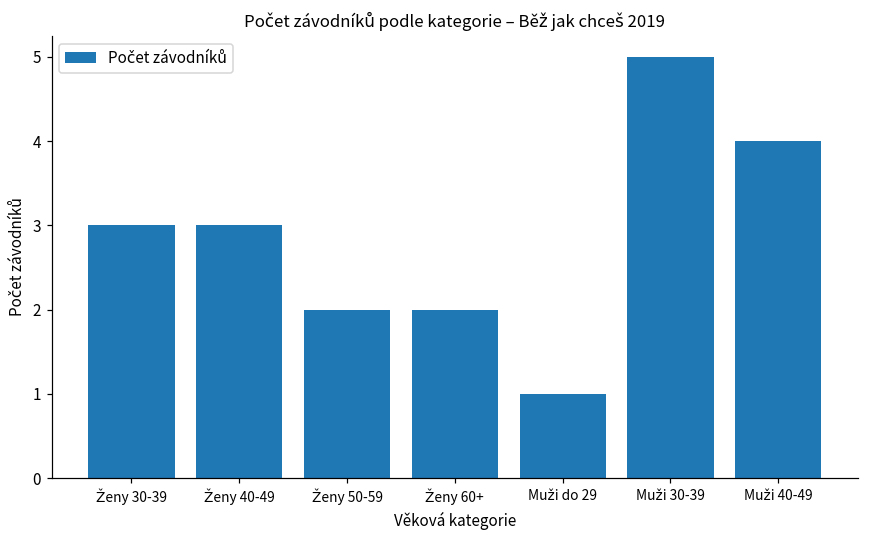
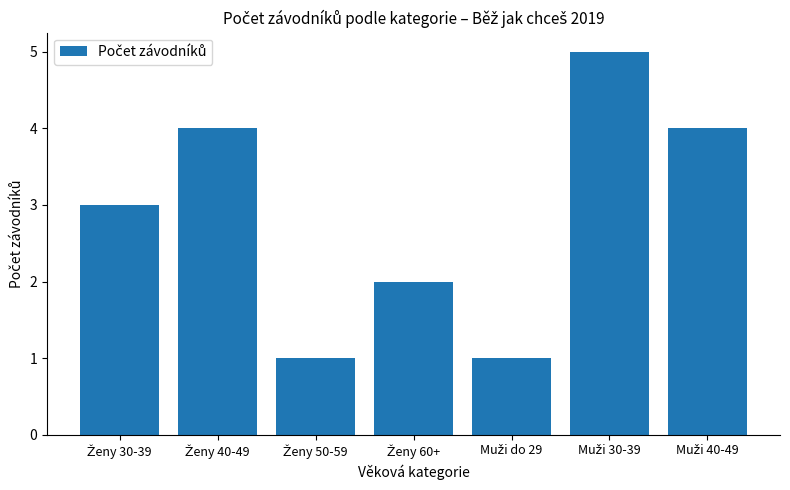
  {
    "Ženy 30-39": 3,
-   "Ženy 40-49": 3,
-   "Ženy 50-59": 2,
+   "Ženy 40-49": 4,
+   "Ženy 50-59": 1,
    "Ženy 60+": 2,
    "Muži do 29": 1,
    "Muži 30-39": 5,
    "Muži 40-49": 4
  }
